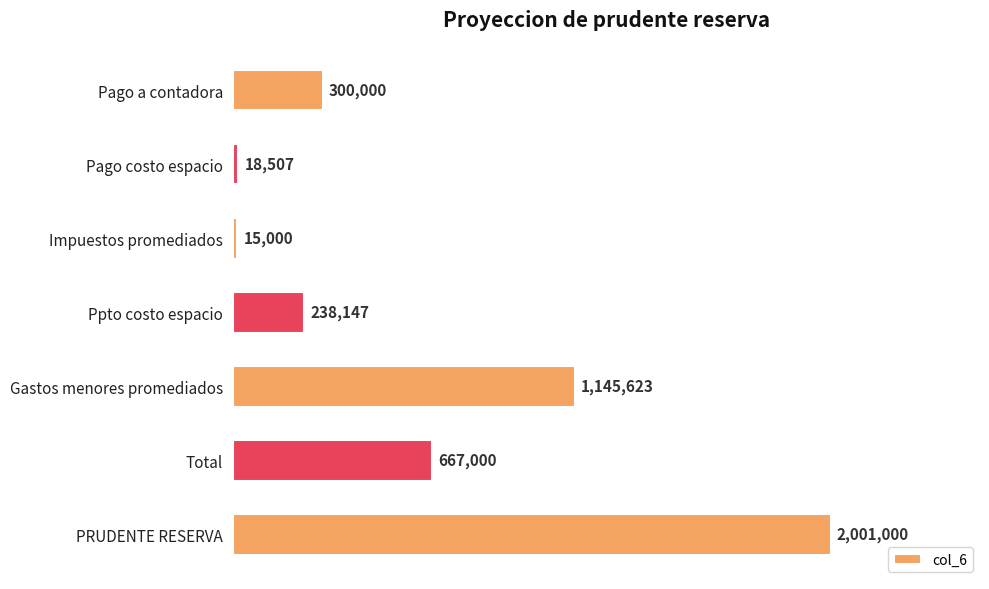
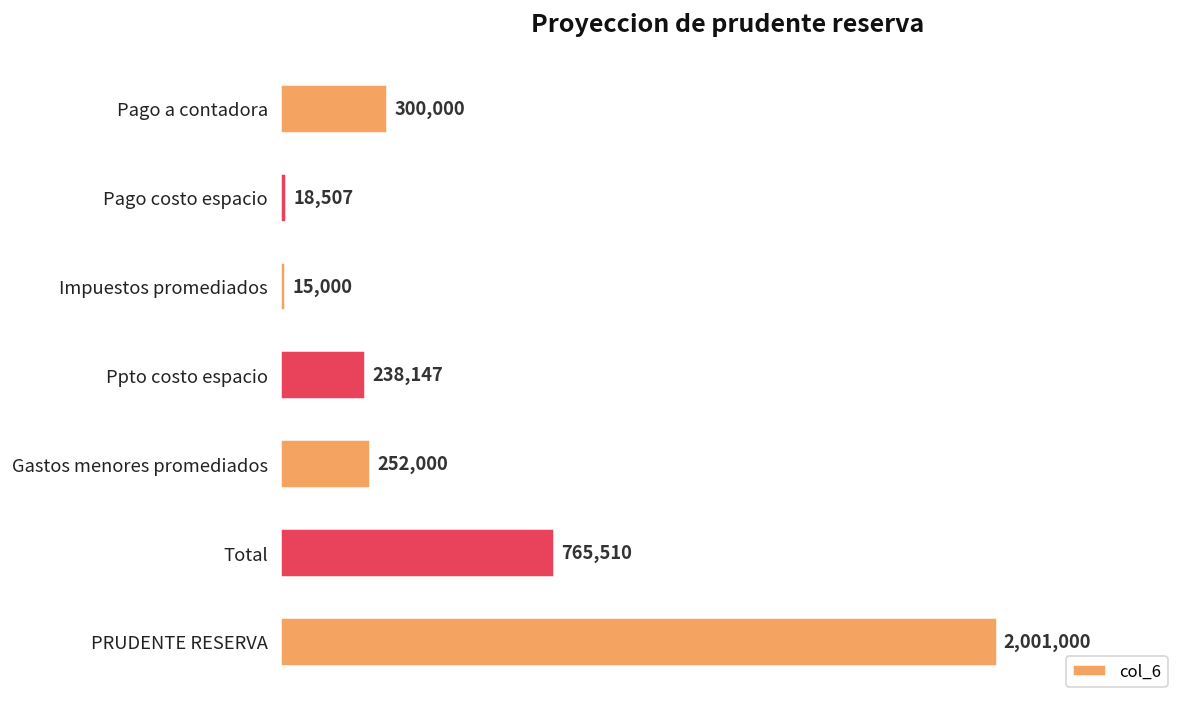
  {
    "Pago a contadora": "300,000",
    "Pago costo espacio": "18,507",
    "Impuestos promediados": "15,000",
    "Ppto costo espacio": "238,147",
-   "Gastos menores promediados": "1,145,623",
-   "Total": "667,000",
+   "Gastos menores promediados": "252,000",
+   "Total": "765,510",
    "PRUDENTE RESERVA": "2,001,000"
  }
